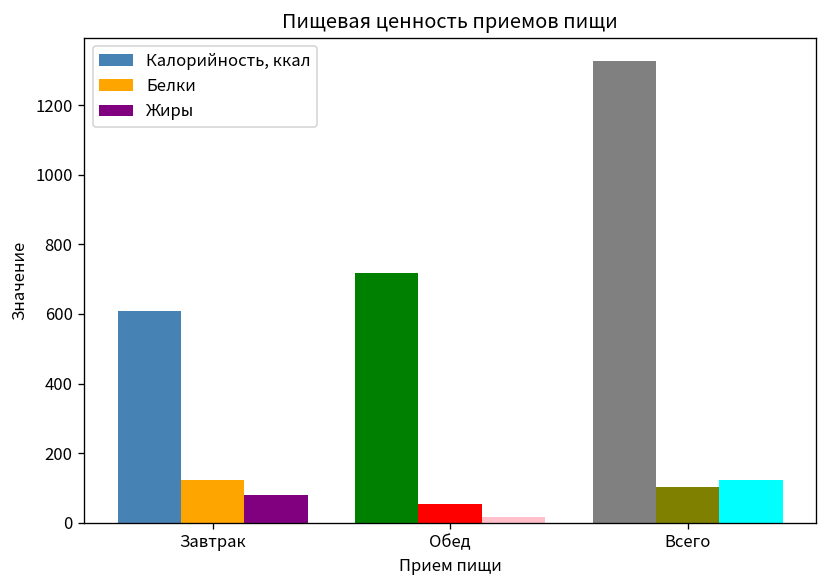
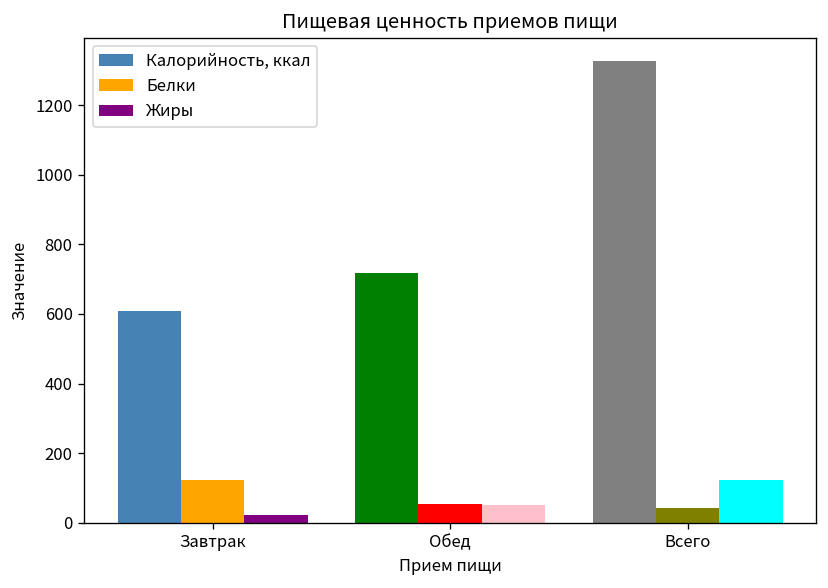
  {
    "Калорийность, ккал": {
      "Завтрак": 610,
      "Обед": 720,
      "Всего": 1330
    },
    "Белки": {
      "Завтрак": 120,
      "Обед": 50,
-     "Всего": 100
+     "Всего": 40
    },
    "Жиры": {
-     "Завтрак": 80,
-     "Обед": 20,
+     "Завтрак": 20,
+     "Обед": 50,
      "Всего": 120
    }
  }
